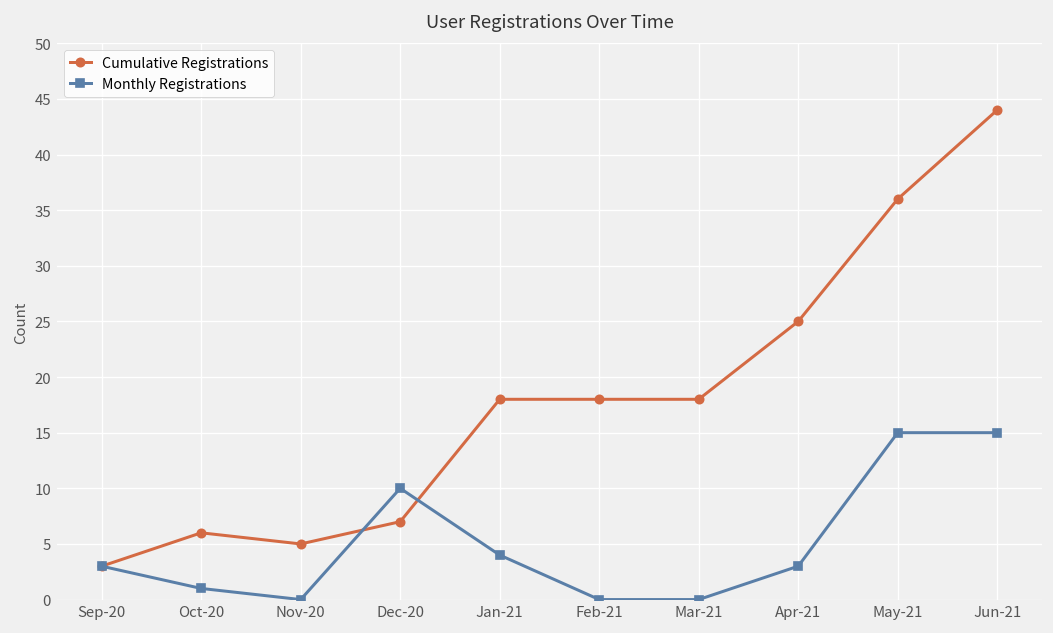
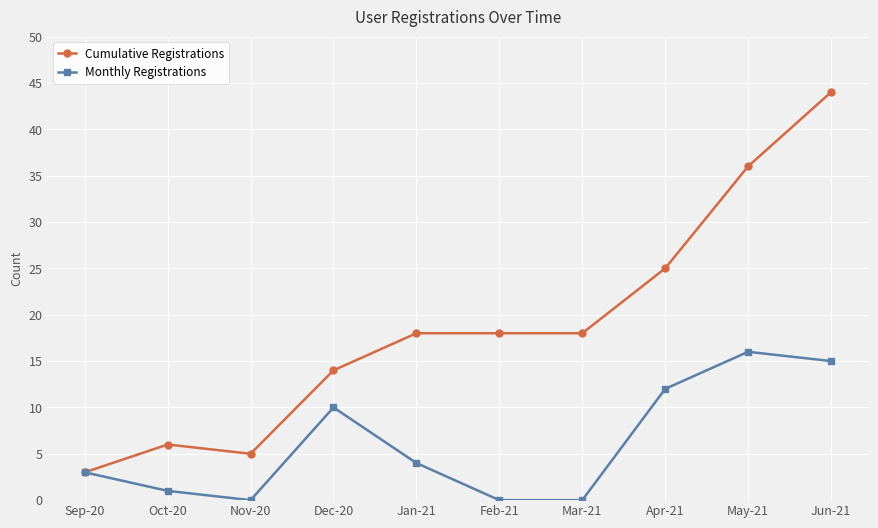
  {
    "Cumulative Registrations": {
      "Oct-20": 6,
      "Nov-20": 5,
-     "Dec-20": 7,
+     "Dec-20": 14,
      "Jan-21": 18,
      "Feb-21": 18,
      "Mar-21": 18,
      "Apr-21": 25,
      "May-21": 36,
      "Jun-21": 44
    },
    "Monthly Registrations": {
      "Oct-20": 1,
      "Nov-20": 0,
      "Dec-20": 10,
      "Jan-21": 4,
      "Feb-21": 0,
      "Mar-21": 0,
-     "Apr-21": 3,
-     "May-21": 15,
+     "Apr-21": 12,
+     "May-21": 16,
      "Jun-21": 15
    }
  }
